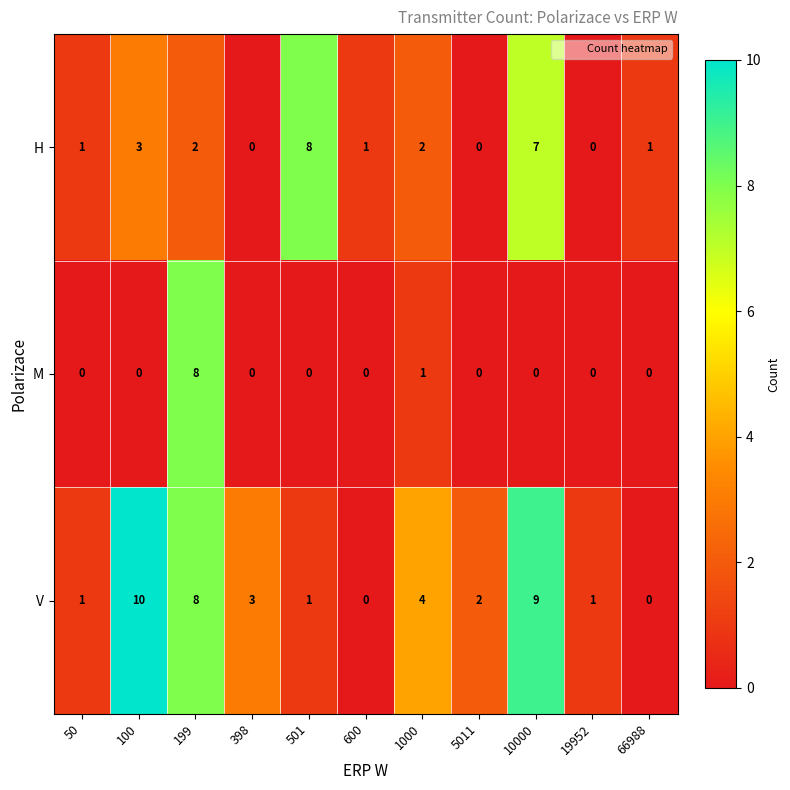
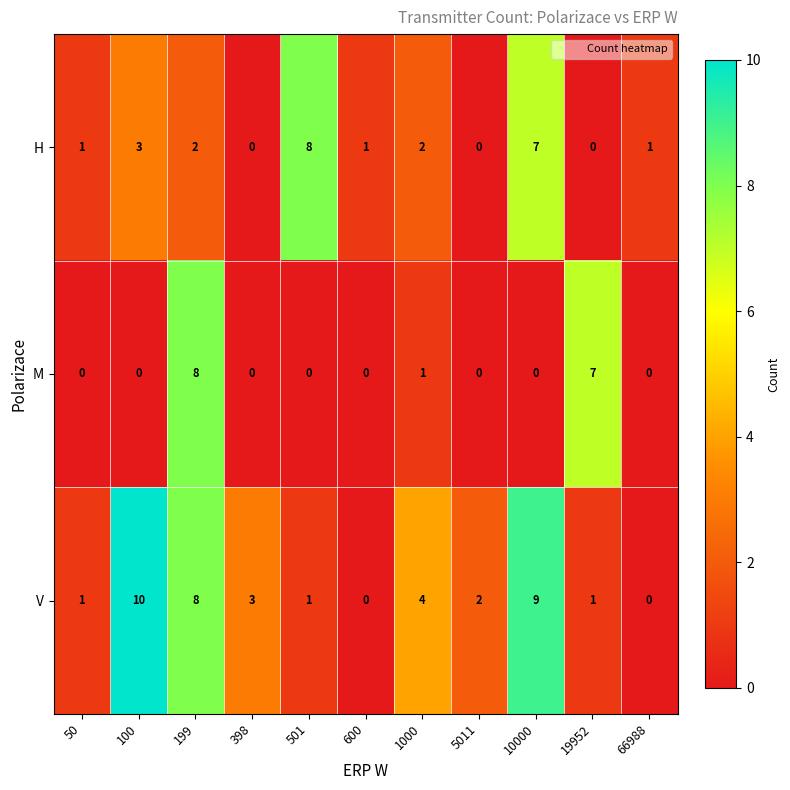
  {
    "H": {
      "50": 1,
      "100": 3,
      "199": 2,
      "398": 0,
      "501": 8,
      "600": 1,
      "1000": 2,
      "5011": 0,
      "10000": 7,
      "19952": 0,
      "66988": 1
    },
    "M": {
      "50": 0,
      "100": 0,
      "199": 8,
      "398": 0,
      "501": 0,
      "600": 0,
      "1000": 1,
      "5011": 0,
      "10000": 0,
-     "19952": 0,
+     "19952": 7,
      "66988": 0
    },
    "V": {
      "50": 1,
      "100": 10,
      "199": 8,
      "398": 3,
      "501": 1,
      "600": 0,
      "1000": 4,
      "5011": 2,
      "10000": 9,
      "19952": 1,
      "66988": 0
    }
  }
